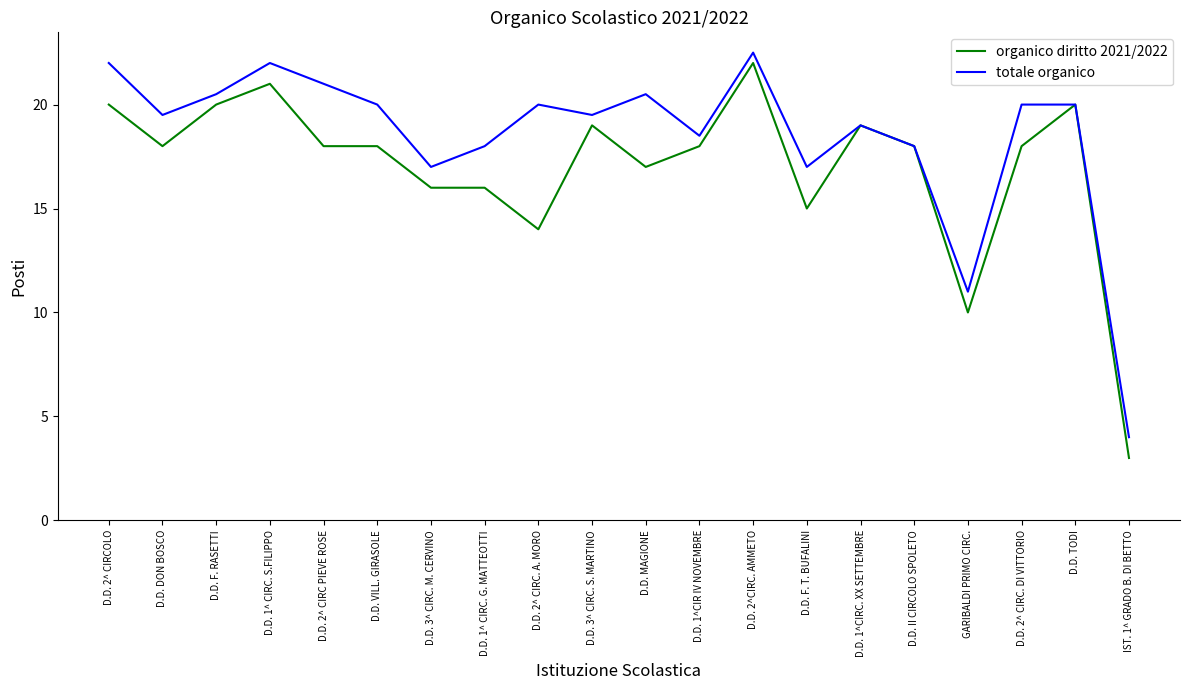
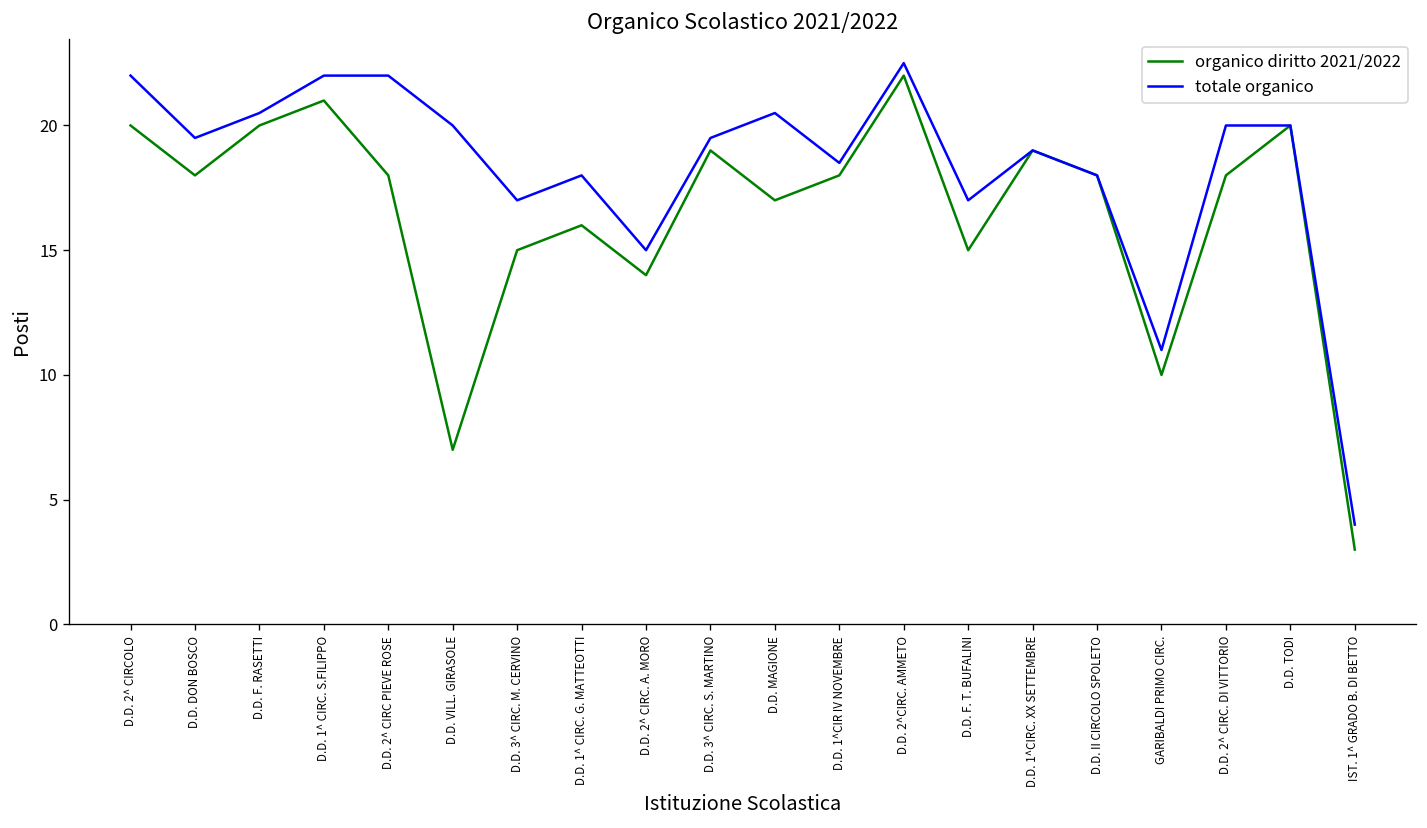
  {
    "organico diritto 2021/2022": {
      "D.D. 2^ CIRCOLO": 20,
      "D.D. DON BOSCO": 18,
      "D.D. F. RASETTI": 20,
      "D.D. 1^ CIRC. S.FILIPPO": 21,
      "D.D. 2^ CIRC PIEVE ROSE": 18,
-     "D.D. VILL. GIRASOLE": 18,
-     "D.D. 3^ CIRC. M. CERVINO": 16,
+     "D.D. VILL. GIRASOLE": 7,
+     "D.D. 3^ CIRC. M. CERVINO": 15,
      "D.D. 1^ CIRC. G. MATTEOTTI": 16,
      "D.D. 2^ CIRC. A. MORO": 14,
      "D.D. 3^ CIRC. S. MARTINO": 19,
      "D.D. MAGIONE": 17,
      "D.D. 1^CIR IV NOVEMBRE": 18,
      "D.D. 2^CIRC. AMMETO": 22,
      "D.D. F. T. BUFALINI": 15,
      "GARIBALDI PRIMO CIRC.": 10,
      "D.D. 2^ CIRC. DI VITTORIO": 18,
      "IST. 1^ GRADO B. DI BETTO": 3
    },
    "totale organico": {
      "D.D. 2^ CIRCOLO": 22,
      "D.D. DON BOSCO": 19.5,
      "D.D. F. RASETTI": 20.5,
      "D.D. 1^ CIRC. S.FILIPPO": 22,
-     "D.D. 2^ CIRC PIEVE ROSE": 21,
+     "D.D. 2^ CIRC PIEVE ROSE": 22,
      "D.D. VILL. GIRASOLE": 20,
      "D.D. 3^ CIRC. M. CERVINO": 17,
      "D.D. 1^ CIRC. G. MATTEOTTI": 18,
-     "D.D. 2^ CIRC. A. MORO": 20,
+     "D.D. 2^ CIRC. A. MORO": 15,
      "D.D. 3^ CIRC. S. MARTINO": 19.5,
      "D.D. MAGIONE": 20.5,
      "D.D. 1^CIR IV NOVEMBRE": 18.5,
      "D.D. 2^CIRC. AMMETO": 22.5,
      "D.D. F. T. BUFALINI": 17,
      "GARIBALDI PRIMO CIRC.": 11,
      "D.D. 2^ CIRC. DI VITTORIO": 20,
      "IST. 1^ GRADO B. DI BETTO": 4
    }
  }
